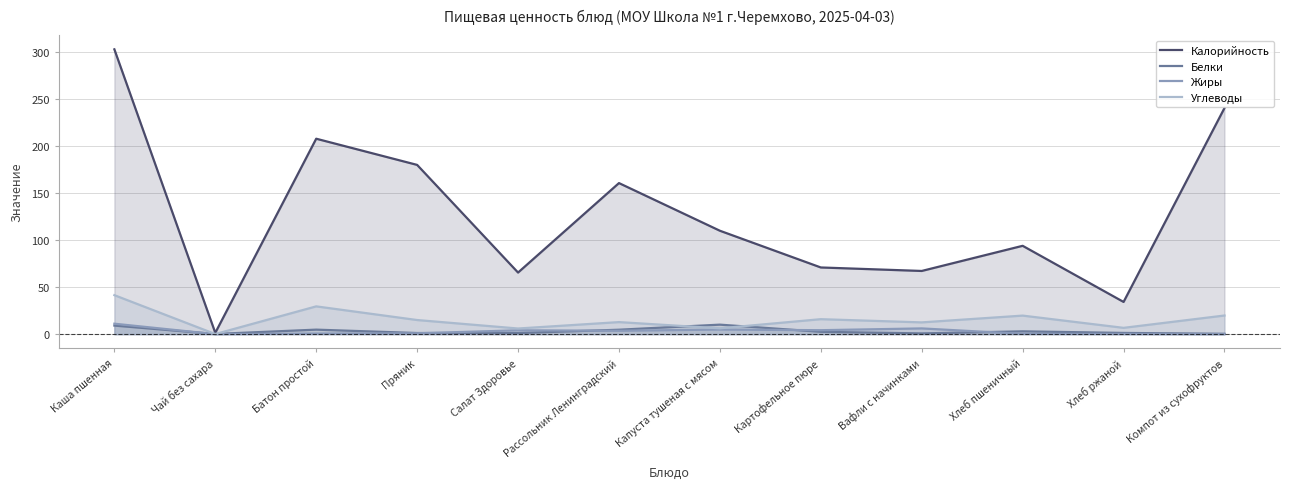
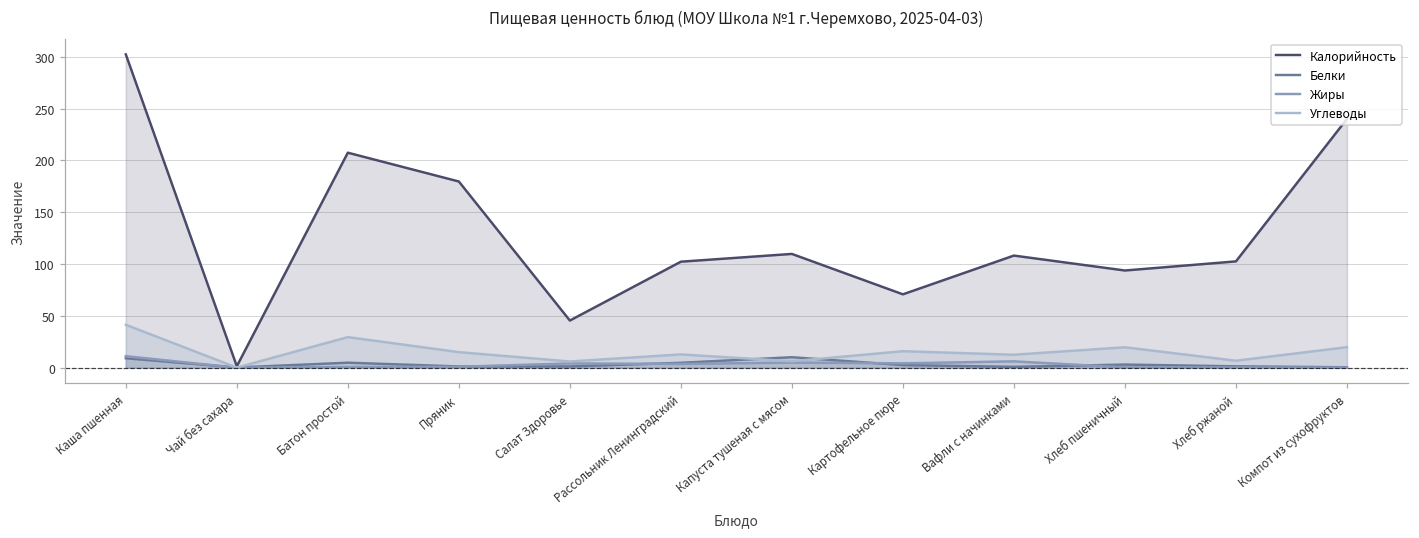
  {
    "Калорийность": {
      "Каша пшенная": 300,
      "Батон простой": 210,
      "Пряник": 180,
-     "Салат Здоровье": 70,
-     "Рассольник Ленинградский": 160,
+     "Салат Здоровье": 50,
+     "Рассольник Ленинградский": 100,
      "Капуста тушеная с мясом": 110,
      "Картофельное пюре": 70,
-     "Вафли с начинками": 70,
+     "Вафли с начинками": 110,
      "Хлеб пшеничный": 90,
-     "Хлеб ржаной": 30,
+     "Хлеб ржаной": 100,
      "Компот из сухофруктов": 240
    }
  }
